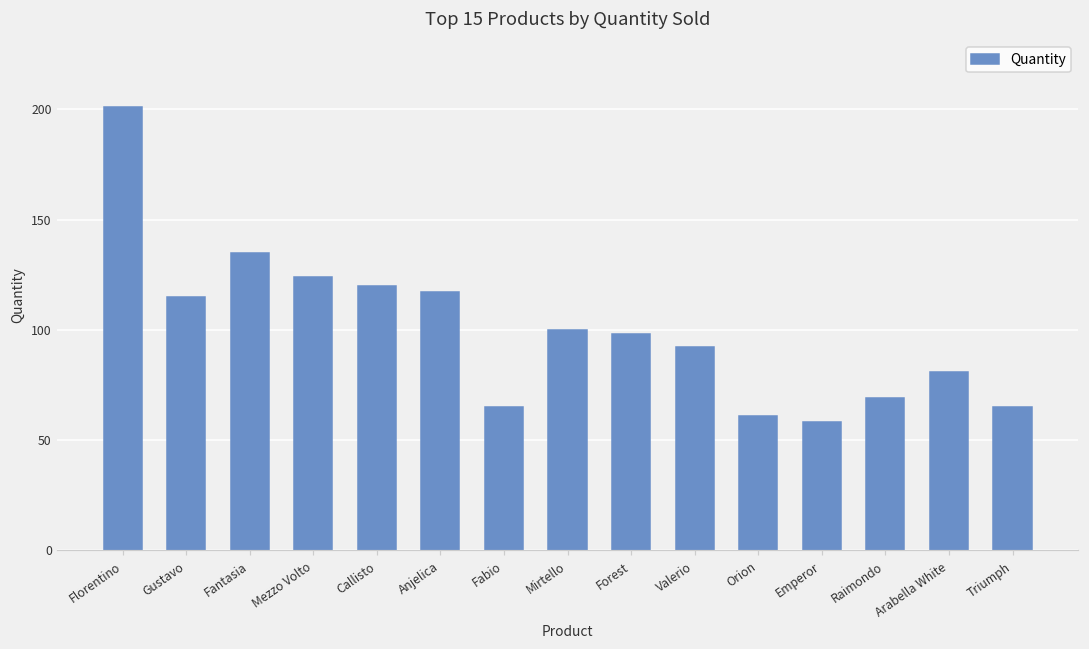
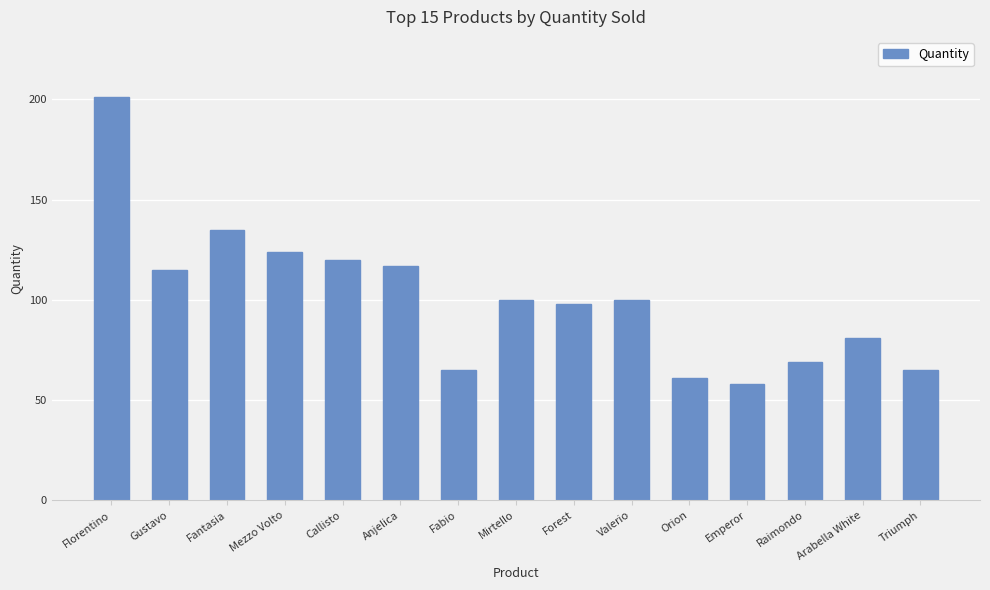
  {
    "Florentino": 201,
    "Gustavo": 115,
    "Fantasia": 135,
    "Mezzo Volto": 124,
    "Callisto": 120,
    "Anjelica": 117,
    "Fabio": 65,
    "Mirtello": 100,
    "Forest": 98,
-   "Valerio": 92,
+   "Valerio": 100,
    "Orion": 61,
    "Emperor": 58,
    "Raimondo": 69,
    "Arabella White": 81,
    "Triumph": 65
  }
